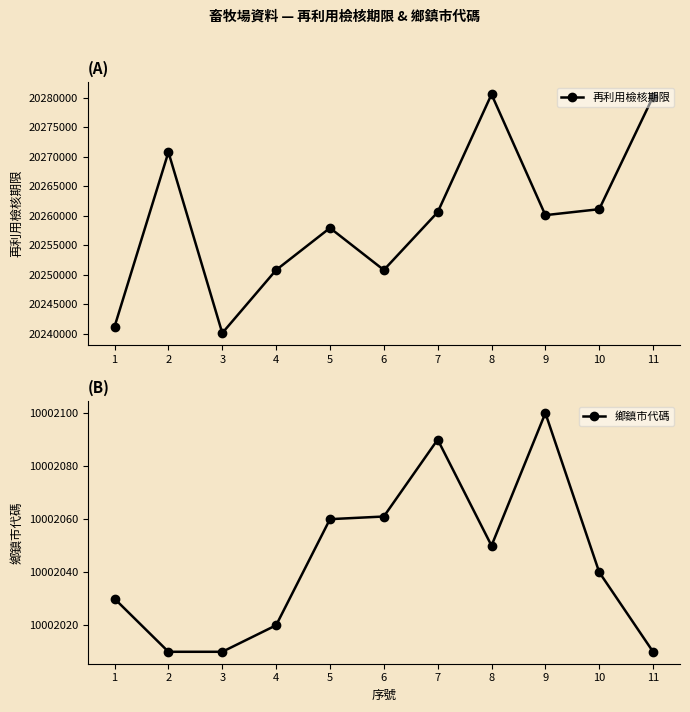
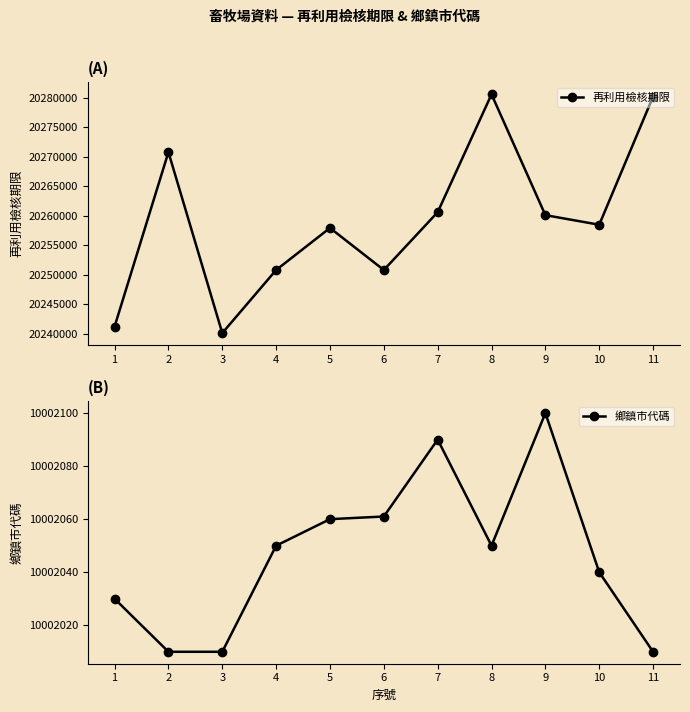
  {
    "(A)": {
      "1": 20241000,
      "2": 20271000,
      "3": 20240000,
      "4": 20251000,
      "5": 20258000,
      "6": 20251000,
      "7": 20261000,
      "8": 20281000,
      "9": 20260000,
-     "10": 20261000
+     "10": 20258000
    },
    "(B)": {
      "1": 10002030,
      "2": 10002010,
      "3": 10002010,
-     "4": 10002020,
+     "4": 10002050,
      "5": 10002060,
      "6": 10002061,
      "7": 10002090,
      "8": 10002050,
      "9": 10002100,
      "10": 10002040,
      "11": 10002010
    }
  }
